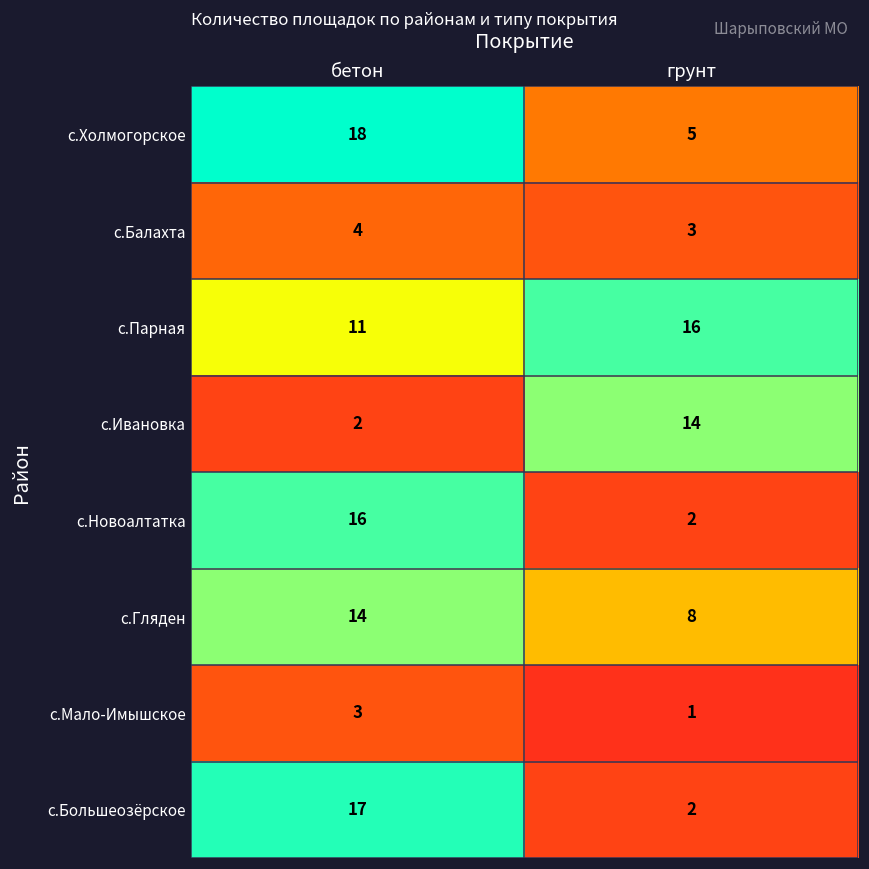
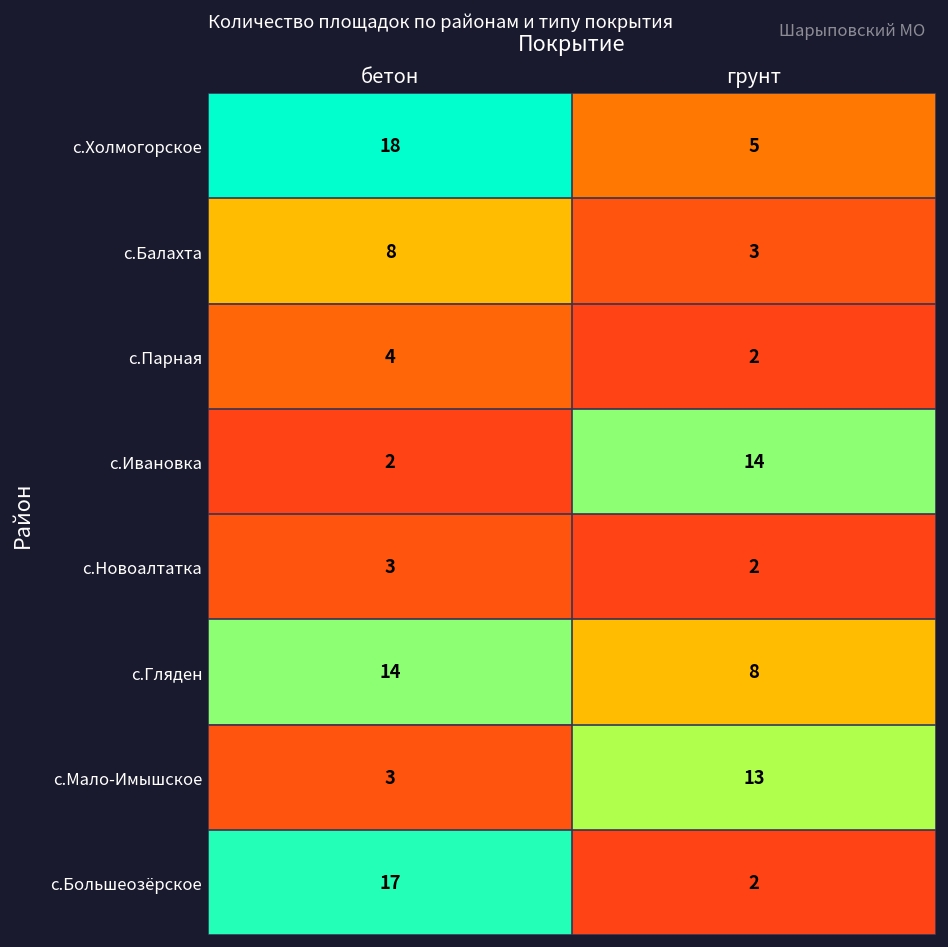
  {
    "с.Холмогорское": {
      "бетон": 18,
      "грунт": 5
    },
    "с.Балахта": {
-     "бетон": 4,
+     "бетон": 8,
      "грунт": 3
    },
    "с.Парная": {
-     "бетон": 11,
-     "грунт": 16
+     "бетон": 4,
+     "грунт": 2
    },
    "с.Ивановка": {
      "бетон": 2,
      "грунт": 14
    },
    "с.Новоалтатка": {
-     "бетон": 16,
+     "бетон": 3,
      "грунт": 2
    },
    "с.Гляден": {
      "бетон": 14,
      "грунт": 8
    },
    "с.Мало-Имышское": {
      "бетон": 3,
-     "грунт": 1
+     "грунт": 13
    },
    "с.Большеозёрское": {
      "бетон": 17,
      "грунт": 2
    }
  }
